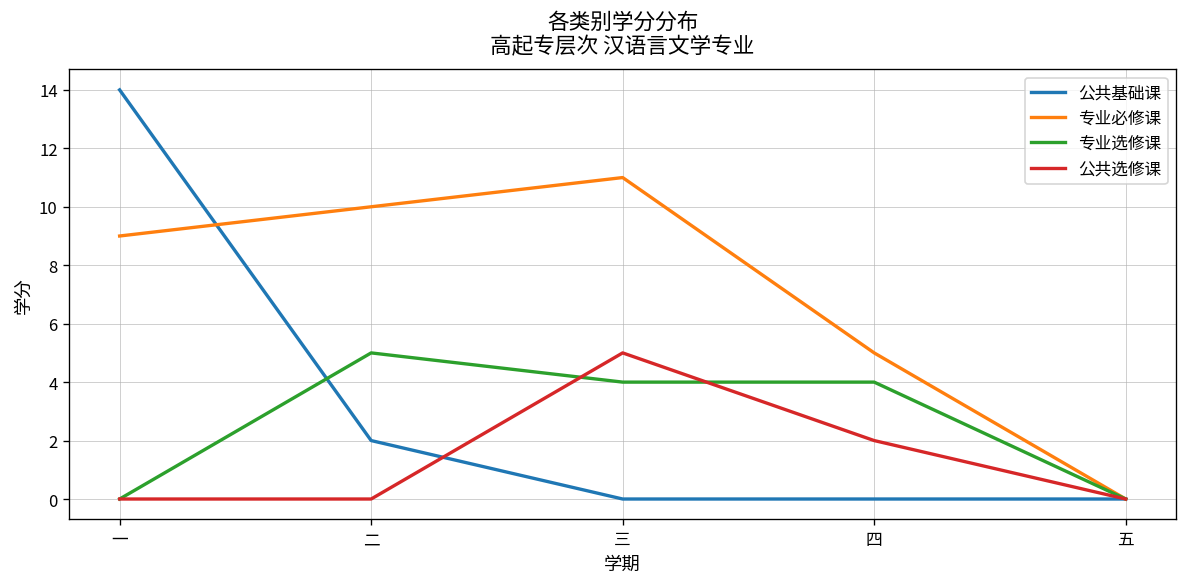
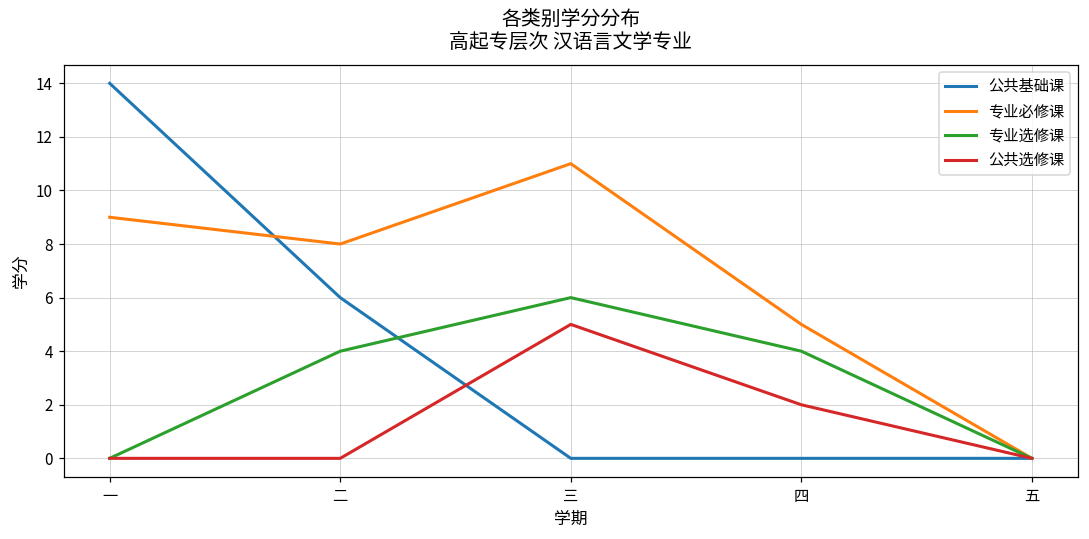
  {
    "公共基础课": {
      "一": 14,
-     "二": 2,
+     "二": 6,
      "三": 0,
      "四": 0
    },
    "专业必修课": {
      "一": 9,
-     "二": 10,
+     "二": 8,
      "三": 11,
      "四": 5
    },
    "专业选修课": {
-     "二": 5,
-     "三": 4,
+     "二": 4,
+     "三": 6,
      "四": 4
    },
    "公共选修课": {
      "二": 0,
      "三": 5,
      "四": 2
    }
  }
